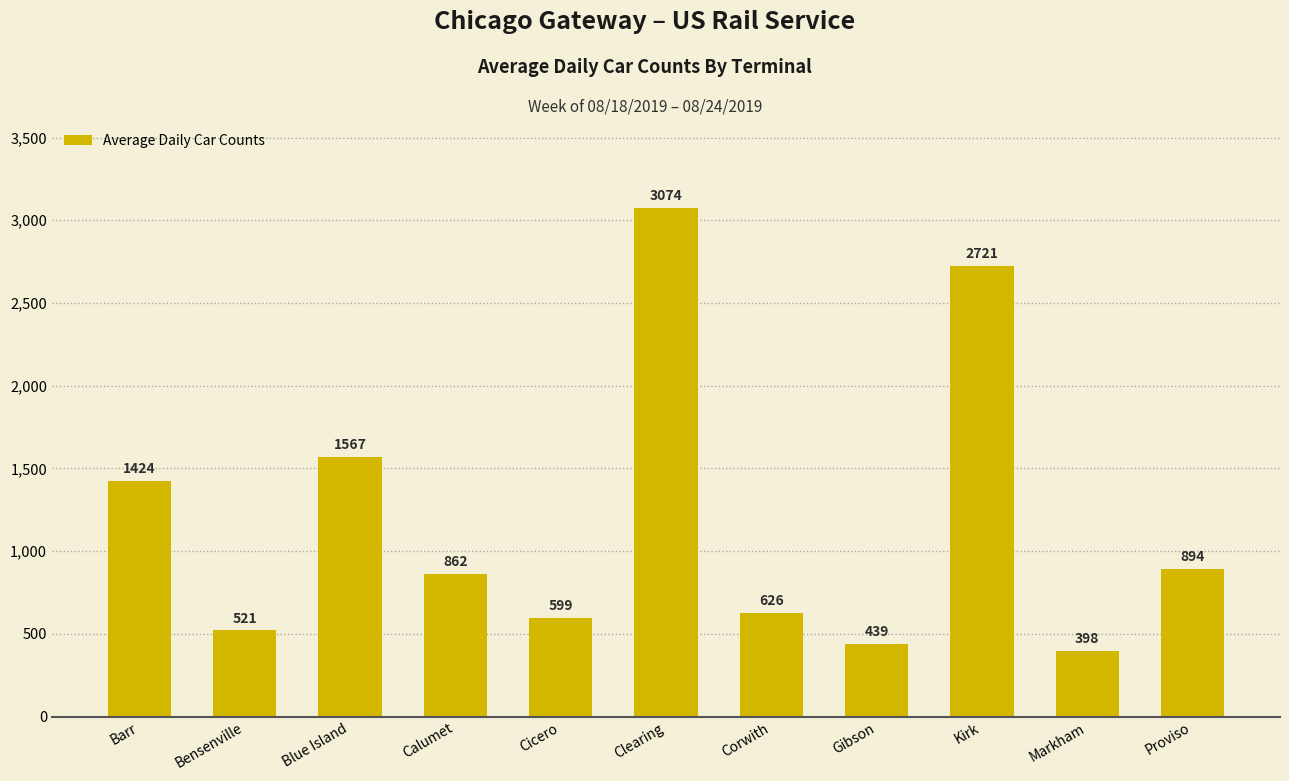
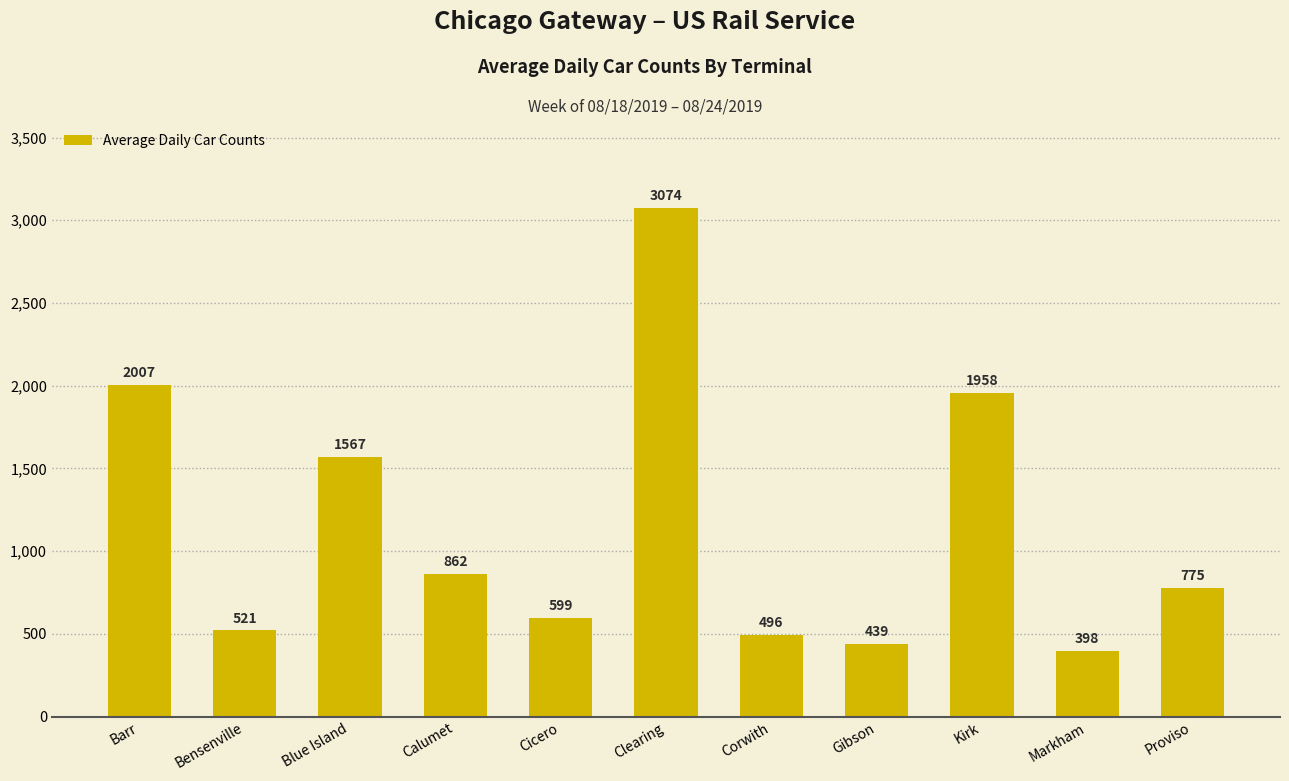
  {
-   "Barr": 1424,
+   "Barr": 2007,
    "Bensenville": 521,
    "Blue Island": 1567,
    "Calumet": 862,
    "Cicero": 599,
    "Clearing": 3074,
-   "Corwith": 626,
+   "Corwith": 496,
    "Gibson": 439,
-   "Kirk": 2721,
+   "Kirk": 1958,
    "Markham": 398,
-   "Proviso": 894
+   "Proviso": 775
  }
